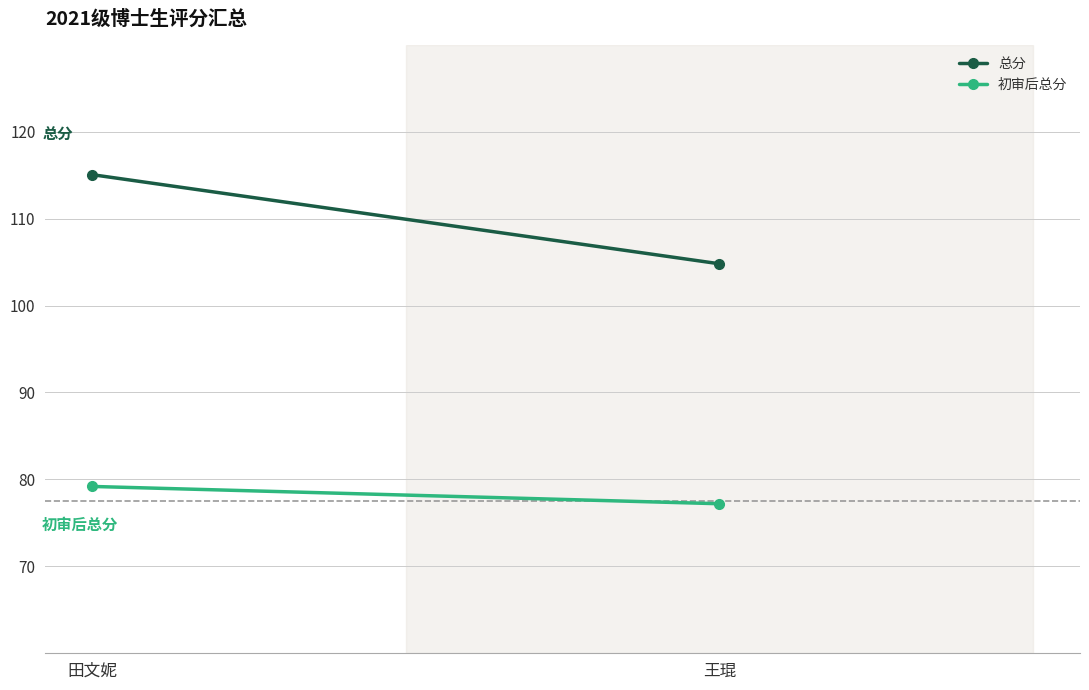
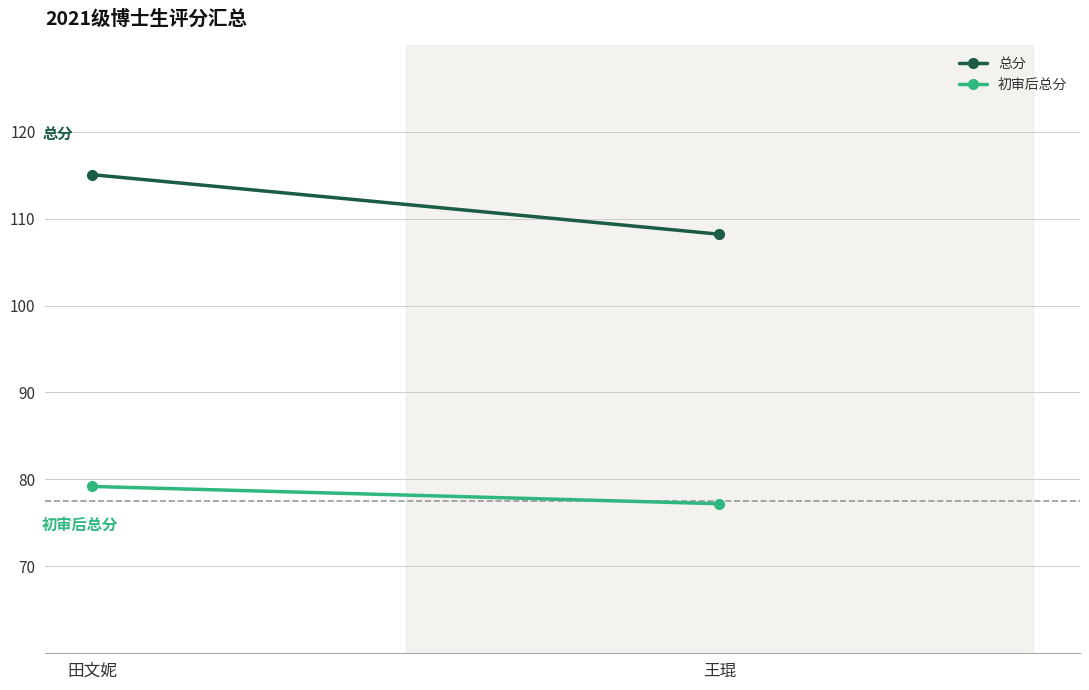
  {
    "总分": {
      "田文妮": 115,
-     "王琨": 105
+     "王琨": 108
    },
    "初审后总分": {
      "田文妮": 79,
      "王琨": 77
    }
  }
